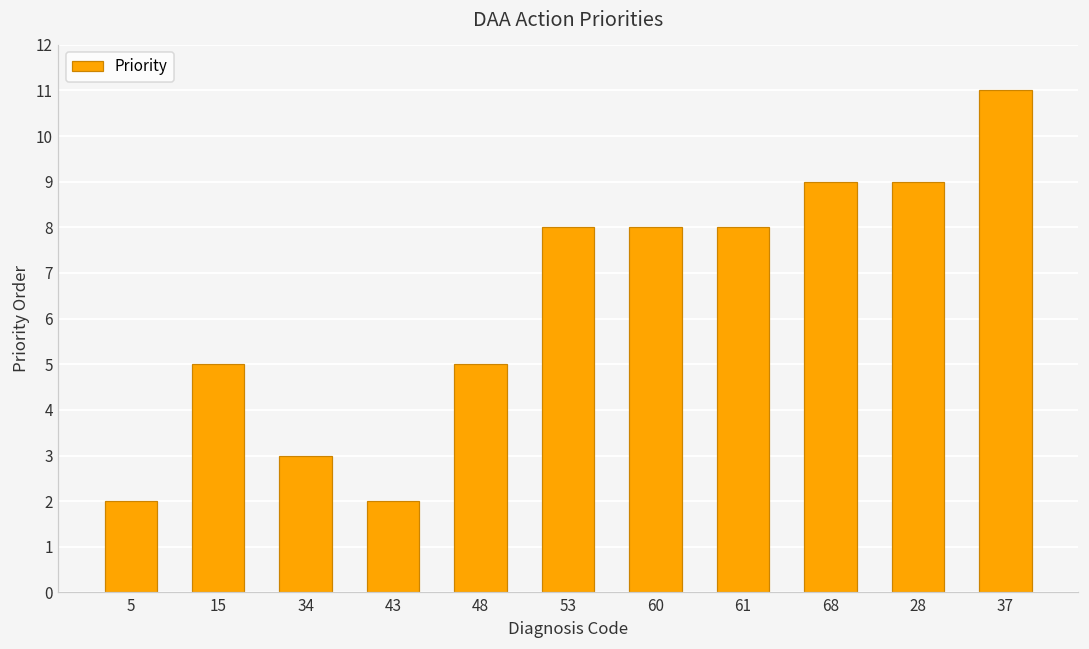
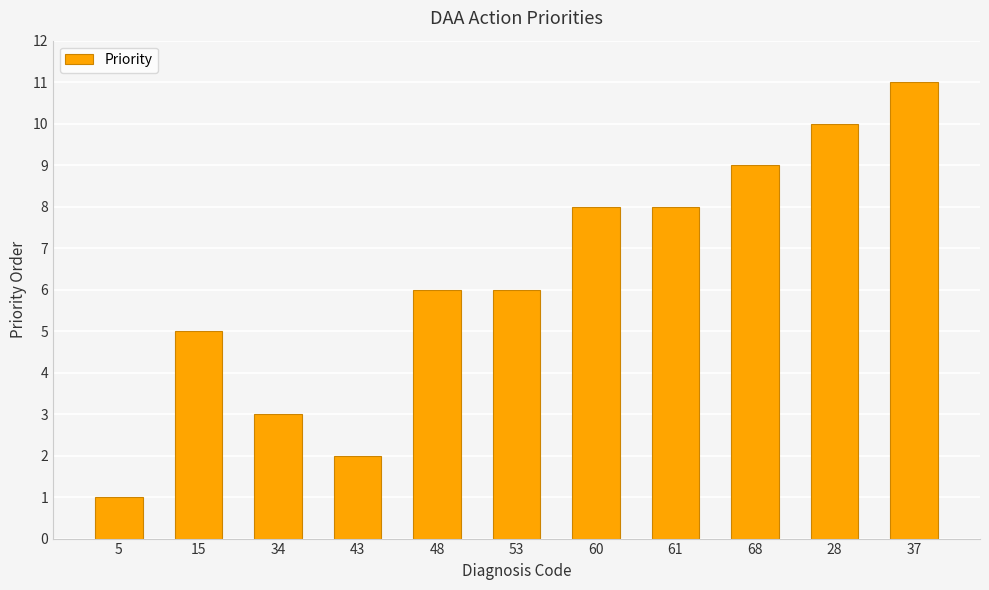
  {
-   "5": 2,
+   "5": 1,
    "15": 5,
    "34": 3,
    "43": 2,
-   "48": 5,
-   "53": 8,
+   "48": 6,
+   "53": 6,
    "60": 8,
    "61": 8,
    "68": 9,
-   "28": 9,
+   "28": 10,
    "37": 11
  }
